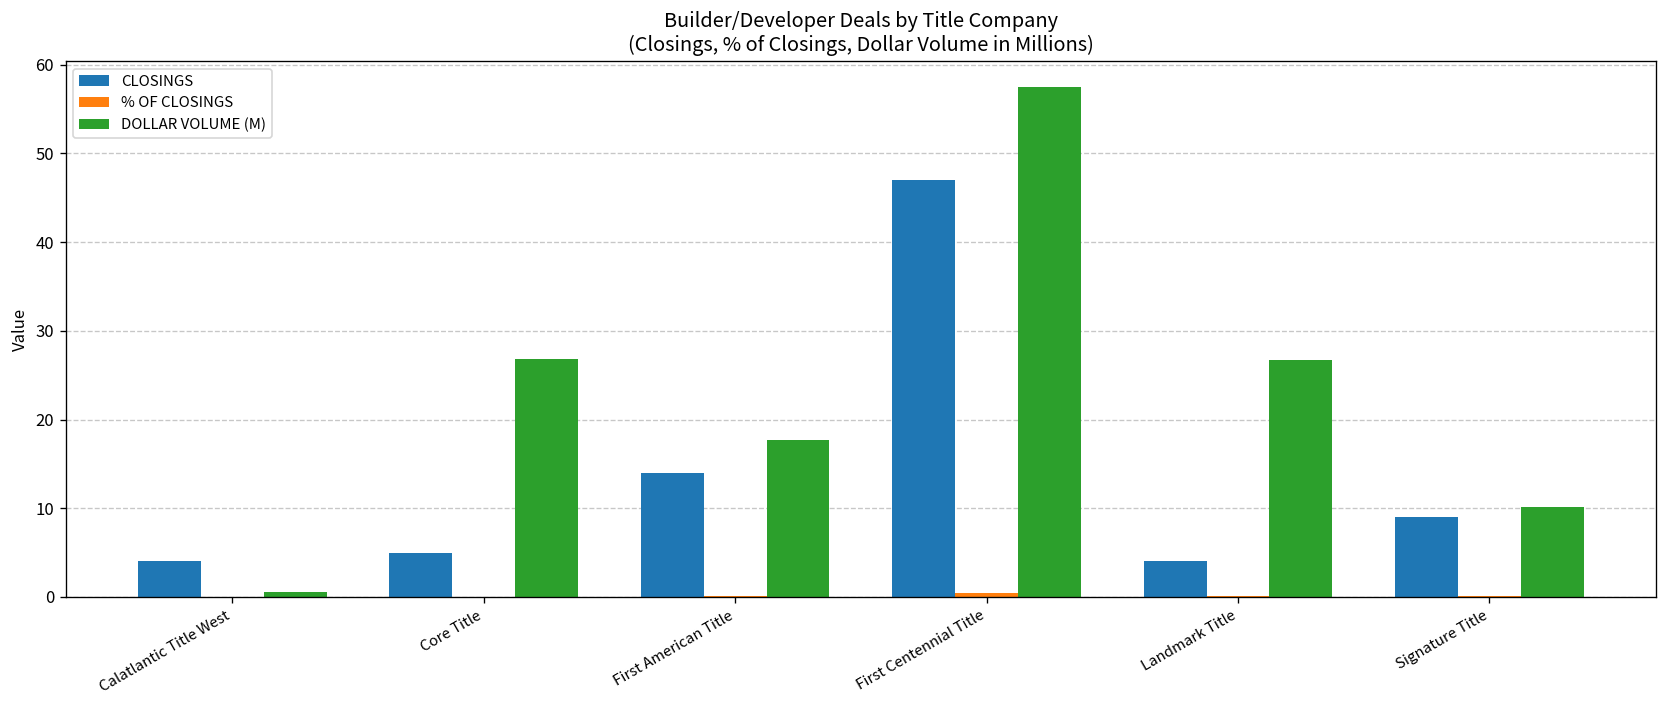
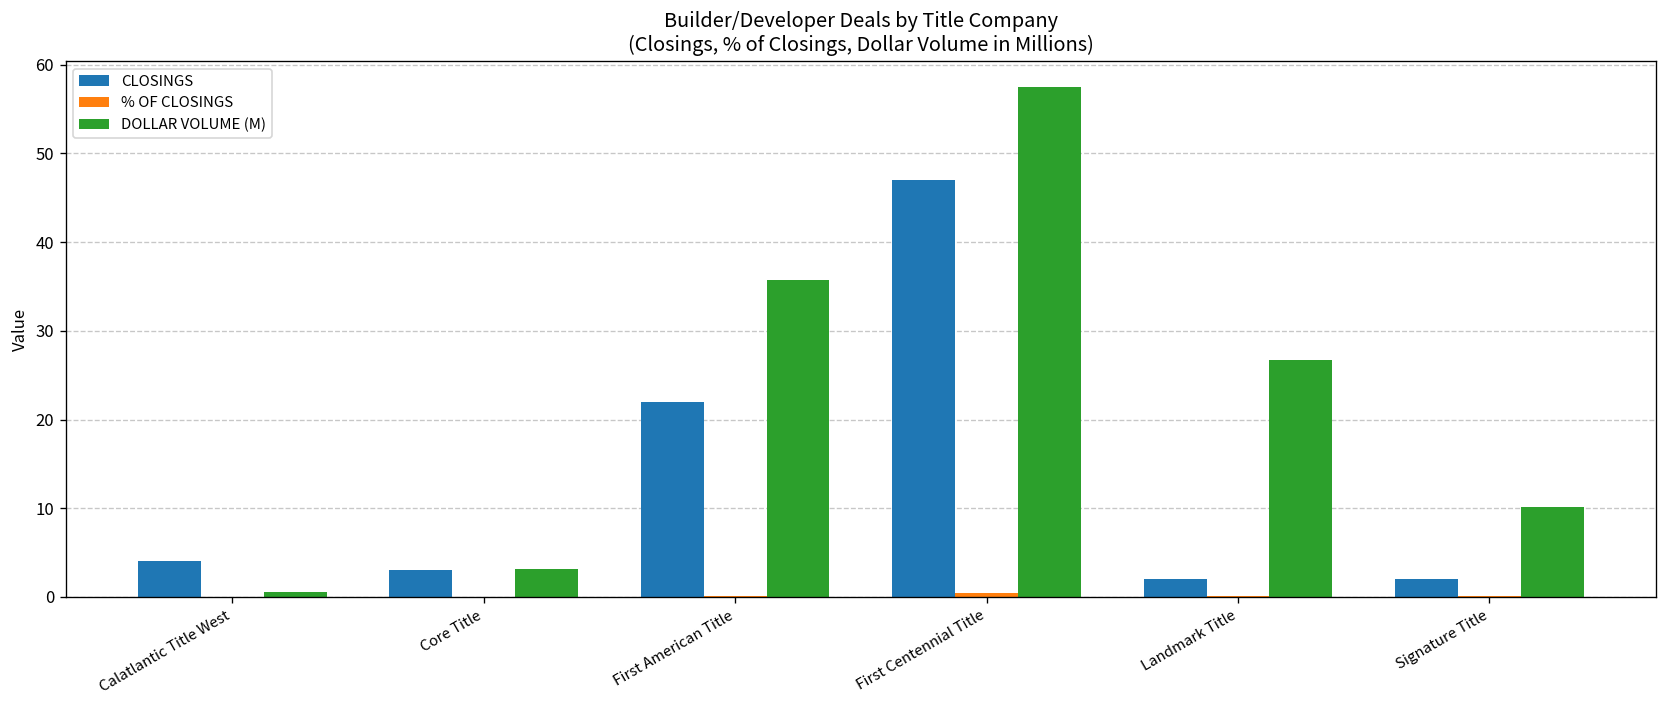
  {
    "CLOSINGS": {
      "Calatlantic Title West": 4,
-     "Core Title": 5,
-     "First American Title": 14,
+     "Core Title": 3,
+     "First American Title": 22,
      "First Centennial Title": 47,
-     "Landmark Title": 4,
-     "Signature Title": 9
+     "Landmark Title": 2,
+     "Signature Title": 2
    },
    "% OF CLOSINGS": {
      "First Centennial Title": 0
    },
    "DOLLAR VOLUME (M)": {
      "Calatlantic Title West": 1,
-     "Core Title": 27,
-     "First American Title": 18,
+     "Core Title": 3,
+     "First American Title": 36,
      "First Centennial Title": 57,
      "Landmark Title": 27,
      "Signature Title": 10
    }
  }
